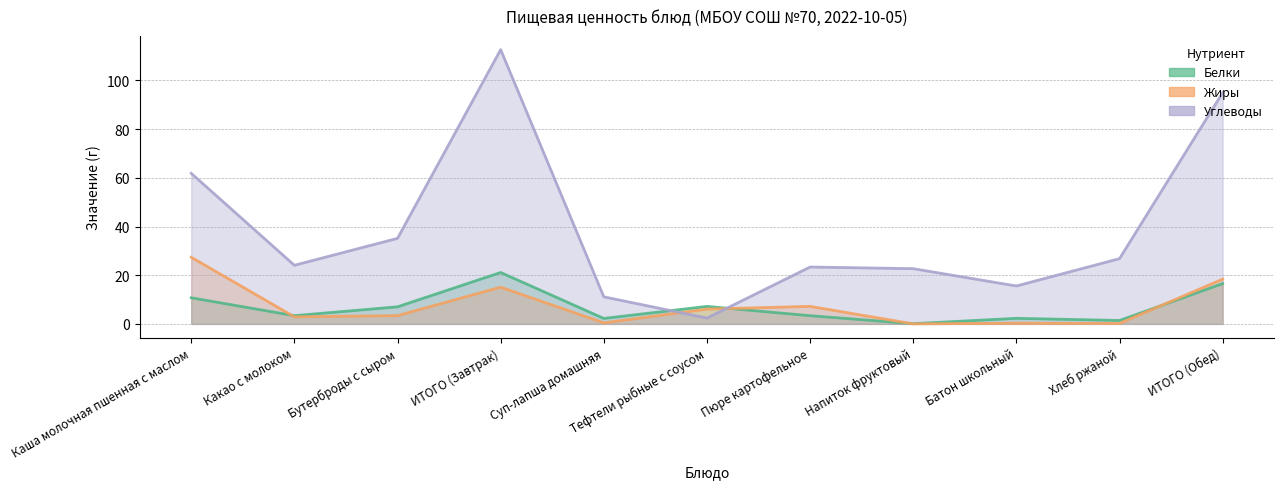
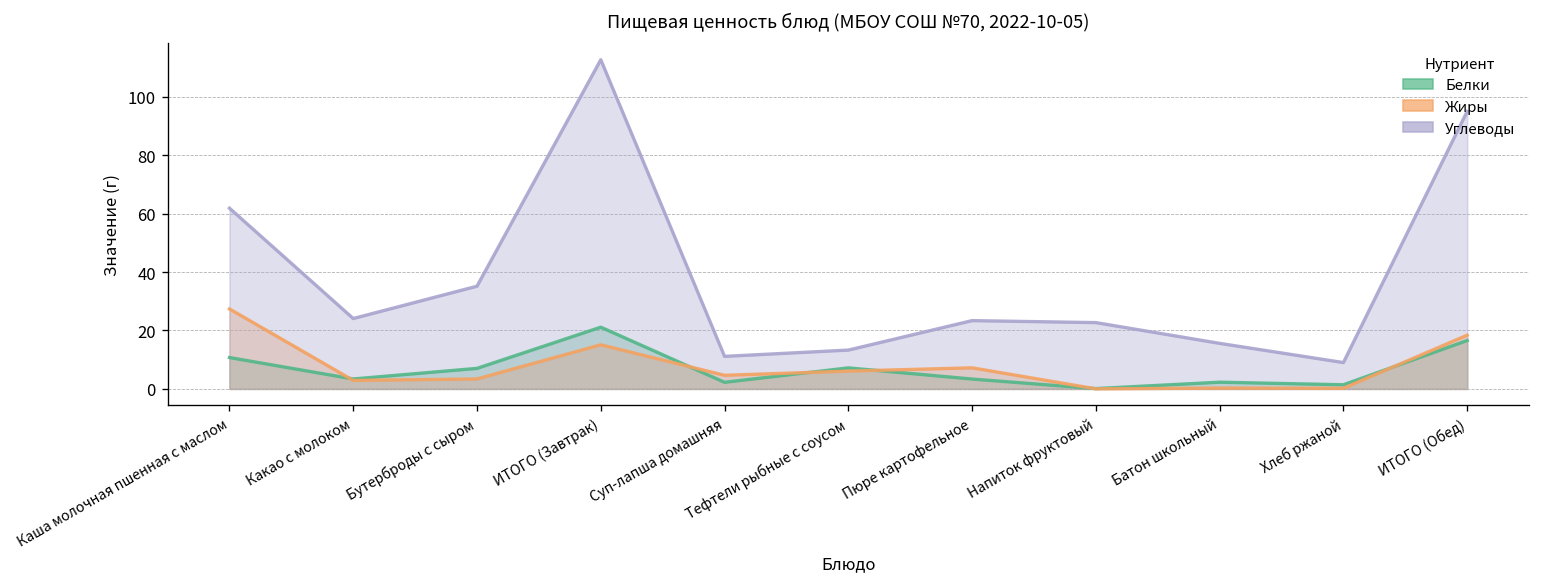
  {
    "Белки": {
      "Каша молочная пшенная с маслом": 11,
      "Бутерброды с сыром": 7,
      "ИТОГО (Завтрак)": 21,
      "Суп-лапша домашняя": 2,
      "Тефтели рыбные с соусом": 7,
      "Пюре картофельное": 3,
      "Батон школьный": 2,
      "Хлеб ржаной": 1,
      "ИТОГО (Обед)": 17
    },
    "Жиры": {
      "Каша молочная пшенная с маслом": 27,
      "Бутерброды с сыром": 3,
      "ИТОГО (Завтрак)": 15,
-     "Суп-лапша домашняя": 0,
+     "Суп-лапша домашняя": 5,
      "Тефтели рыбные с соусом": 6,
      "Пюре картофельное": 7,
      "Батон школьный": 0,
      "Хлеб ржаной": 0,
      "ИТОГО (Обед)": 18
    },
    "Углеводы": {
      "Каша молочная пшенная с маслом": 62,
      "Какао с молоком": 24,
      "Бутерброды с сыром": 35,
      "ИТОГО (Завтрак)": 113,
      "Суп-лапша домашняя": 11,
-     "Тефтели рыбные с соусом": 2,
+     "Тефтели рыбные с соусом": 13,
      "Пюре картофельное": 23,
      "Напиток фруктовый": 23,
      "Батон школьный": 16,
-     "Хлеб ржаной": 27,
+     "Хлеб ржаной": 9,
      "ИТОГО (Обед)": 95
    }
  }
